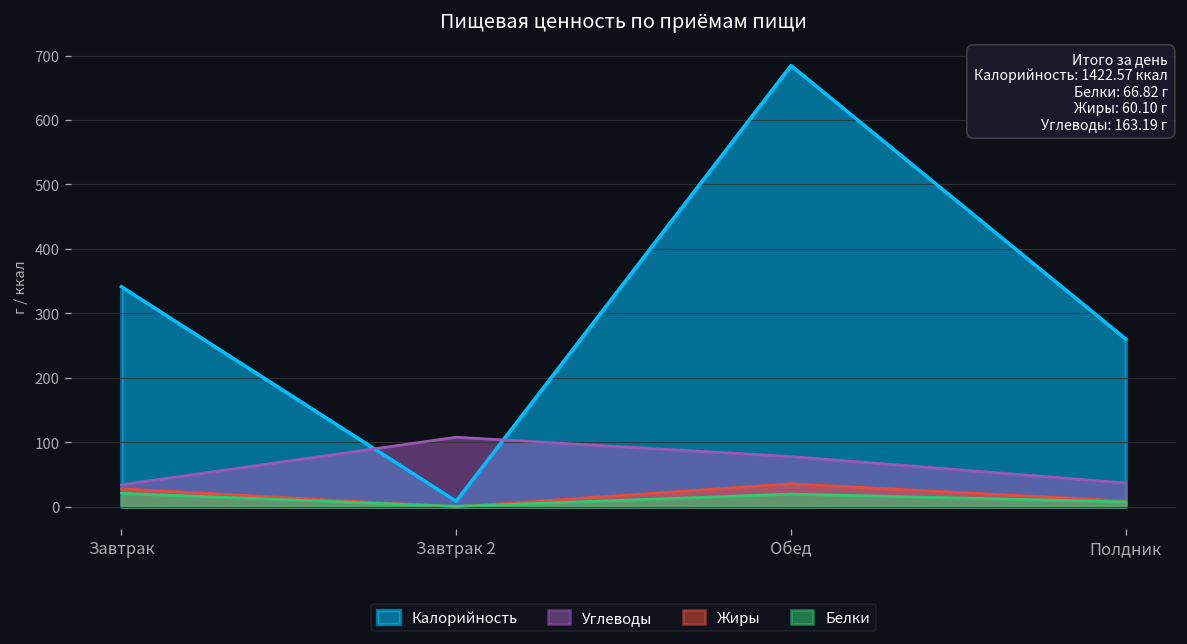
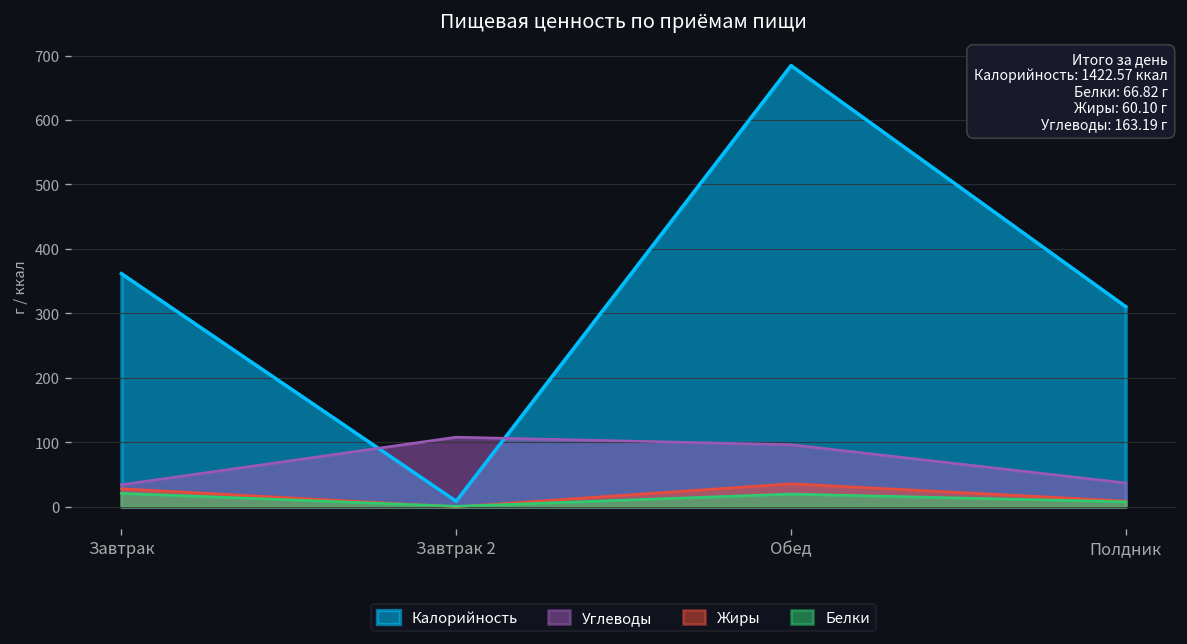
  {
    "Калорийность": {
-     "Завтрак": 340,
+     "Завтрак": 360,
      "Завтрак 2": 10,
      "Обед": 680,
-     "Полдник": 260
+     "Полдник": 310
    },
    "Углеводы": {
      "Завтрак": 30,
      "Завтрак 2": 110,
-     "Обед": 80,
+     "Обед": 100,
      "Полдник": 40
    },
    "Жиры": {
      "Завтрак": 30,
      "Обед": 40
    },
    "Белки": {
      "Завтрак": 20,
      "Обед": 20
    }
  }
